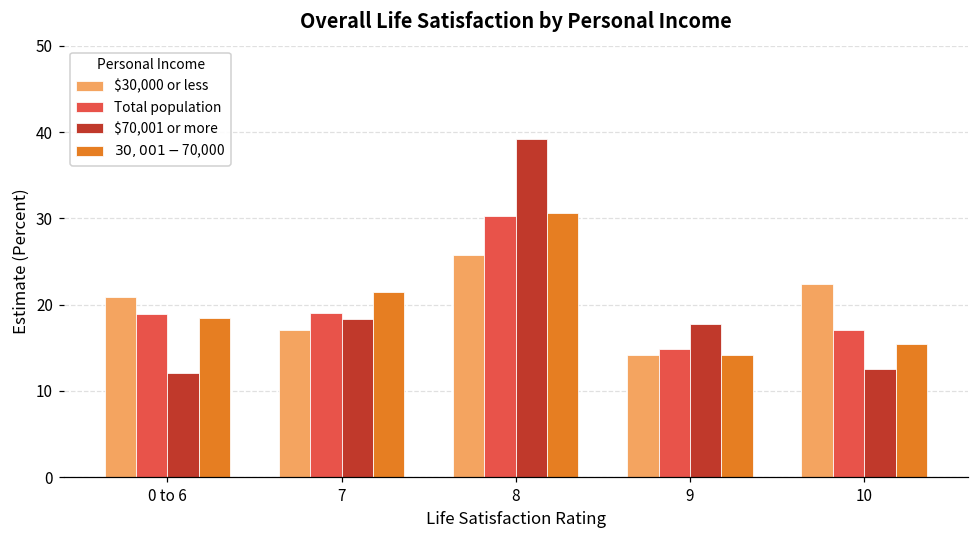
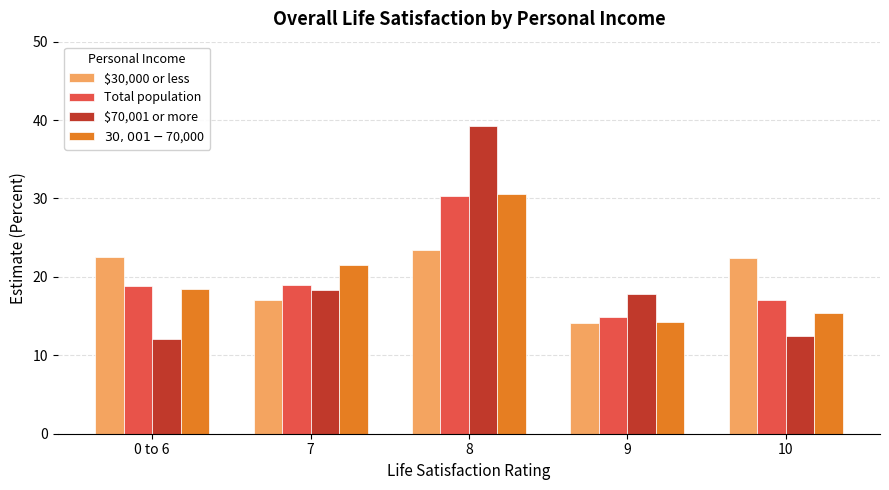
  {
    "$30,000 or less": {
-     "0 to 6": 21,
+     "0 to 6": 23,
      "7": 17,
-     "8": 26,
+     "8": 23,
      "9": 14,
      "10": 22
    }
  }
